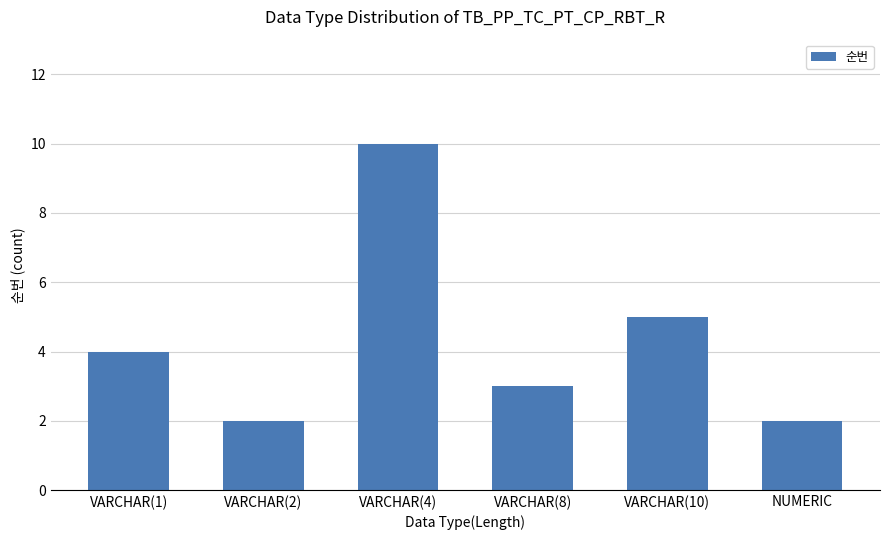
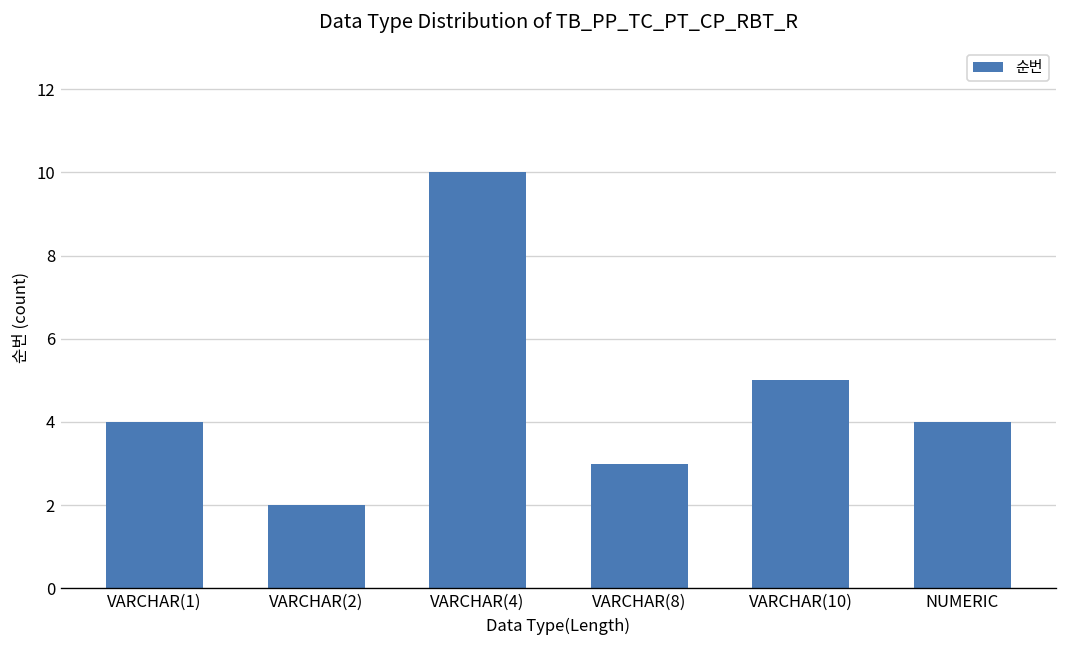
  {
    "VARCHAR(1)": 4,
    "VARCHAR(2)": 2,
    "VARCHAR(4)": 10,
    "VARCHAR(8)": 3,
    "VARCHAR(10)": 5,
-   "NUMERIC": 2
+   "NUMERIC": 4
  }
